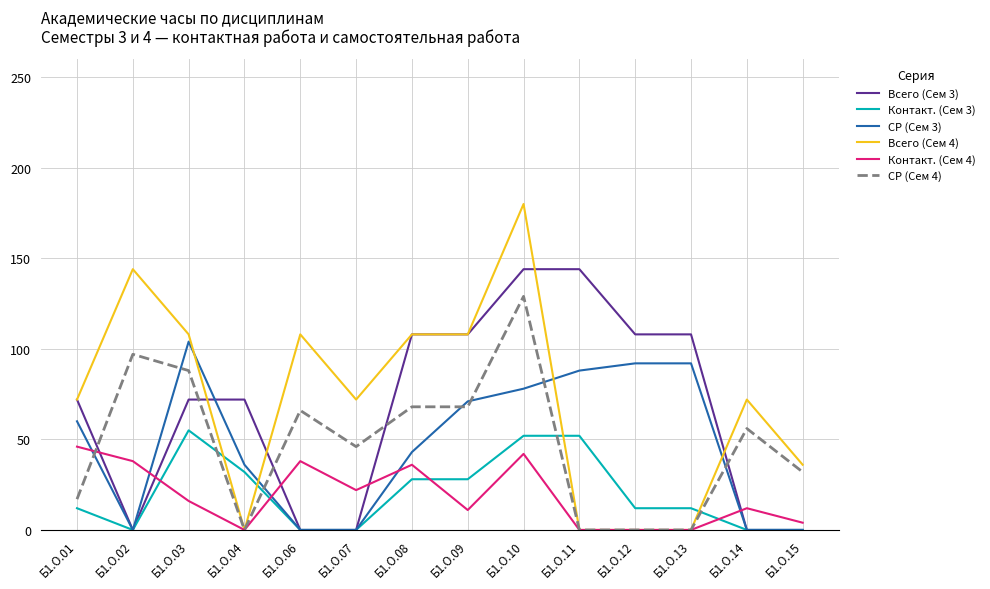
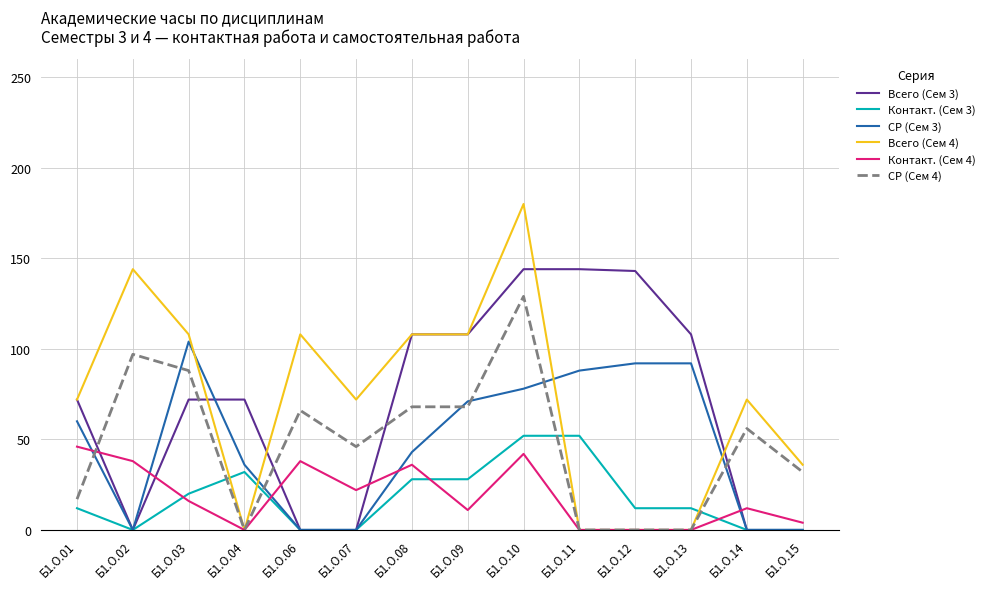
  {
    "Всего (Сем 3)": {
      "Б1.О.03": 72,
      "Б1.О.04": 72,
      "Б1.О.10": 144,
      "Б1.О.11": 144,
-     "Б1.О.12": 108,
+     "Б1.О.12": 143,
      "Б1.О.13": 108
    },
    "Контакт. (Сем 3)": {
      "Б1.О.01": 12,
-     "Б1.О.03": 55,
+     "Б1.О.03": 20,
      "Б1.О.04": 32,
      "Б1.О.08": 28,
      "Б1.О.09": 28,
      "Б1.О.10": 52,
      "Б1.О.11": 52,
      "Б1.О.12": 12,
      "Б1.О.13": 12
    },
    "СР (Сем 3)": {
      "Б1.О.01": 60,
      "Б1.О.03": 104,
      "Б1.О.04": 36,
      "Б1.О.08": 43,
      "Б1.О.09": 71,
      "Б1.О.10": 78,
      "Б1.О.11": 88,
      "Б1.О.12": 92,
      "Б1.О.13": 92
    },
    "Всего (Сем 4)": {
      "Б1.О.02": 144,
      "Б1.О.03": 108,
      "Б1.О.06": 108,
      "Б1.О.07": 72,
      "Б1.О.10": 180,
      "Б1.О.14": 72,
      "Б1.О.15": 36
    },
    "Контакт. (Сем 4)": {
      "Б1.О.01": 46,
      "Б1.О.02": 38,
      "Б1.О.03": 16,
      "Б1.О.06": 38,
      "Б1.О.07": 22,
      "Б1.О.08": 36,
      "Б1.О.09": 11,
      "Б1.О.10": 42,
      "Б1.О.14": 12,
      "Б1.О.15": 4
    },
    "СР (Сем 4)": {
      "Б1.О.01": 17,
      "Б1.О.02": 97,
      "Б1.О.03": 88,
      "Б1.О.06": 66,
      "Б1.О.07": 46,
      "Б1.О.08": 68,
      "Б1.О.09": 68,
      "Б1.О.10": 129,
      "Б1.О.14": 56,
      "Б1.О.15": 32
    }
  }
